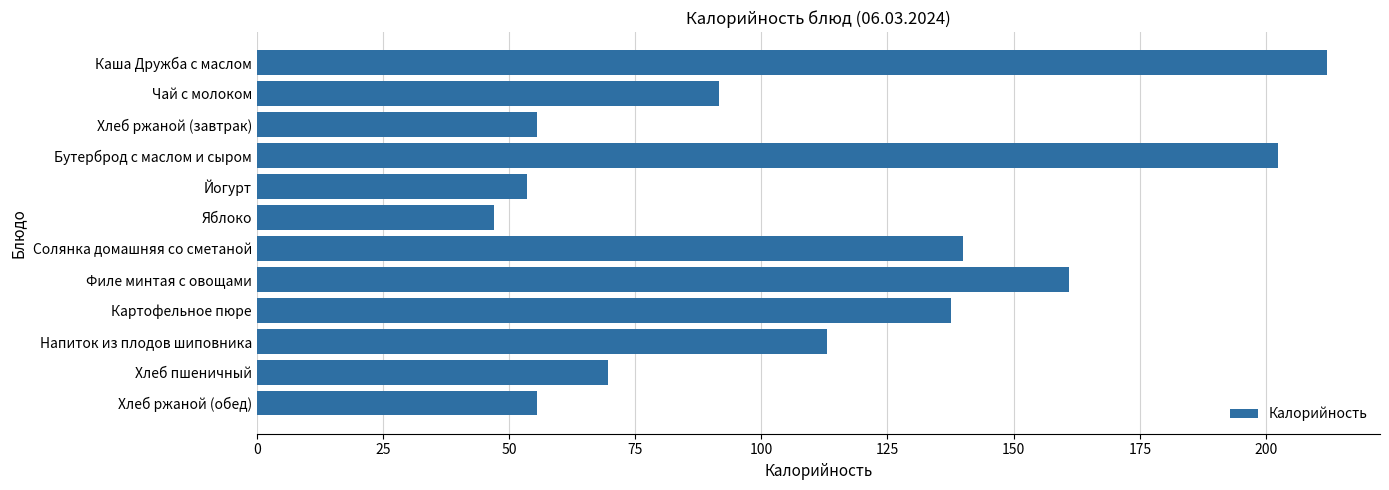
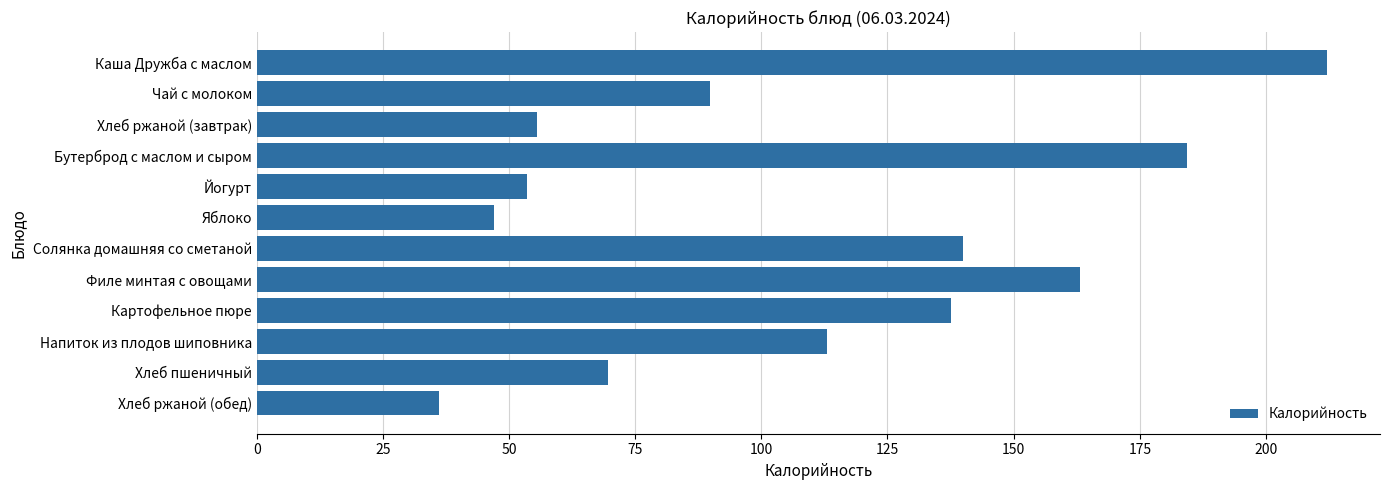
  {
    "Каша Дружба с маслом": 212,
-   "Чай с молоком": 92,
+   "Чай с молоком": 90,
    "Хлеб ржаной (завтрак)": 56,
-   "Бутерброд с маслом и сыром": 202,
+   "Бутерброд с маслом и сыром": 184,
    "Йогурт": 54,
    "Яблоко": 47,
    "Солянка домашняя со сметаной": 140,
-   "Филе минтая с овощами": 161,
+   "Филе минтая с овощами": 163,
    "Картофельное пюре": 138,
    "Напиток из плодов шиповника": 113,
    "Хлеб пшеничный": 70,
-   "Хлеб ржаной (обед)": 56
+   "Хлеб ржаной (обед)": 36
  }
